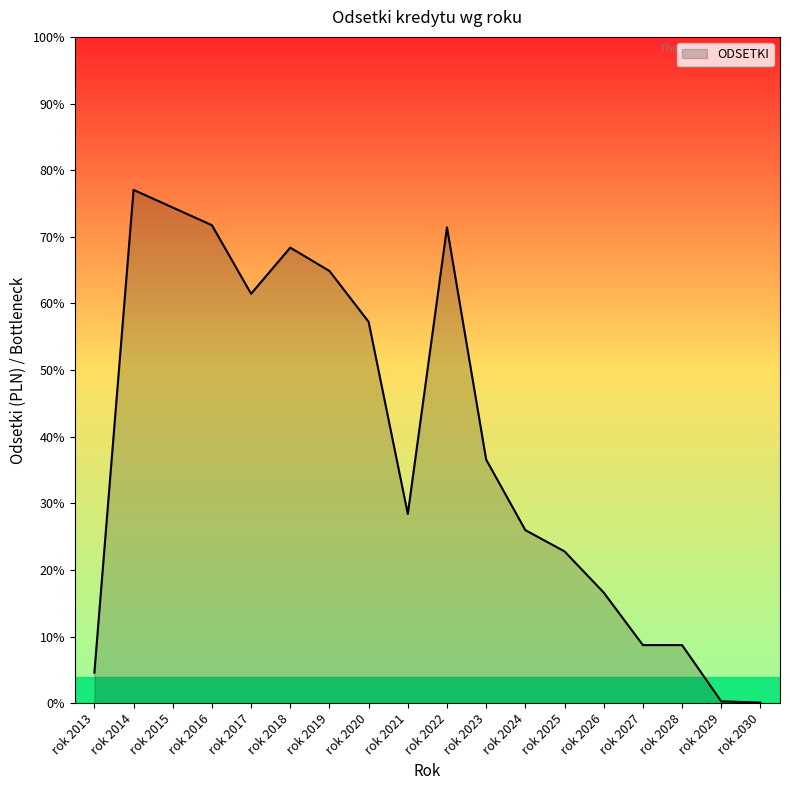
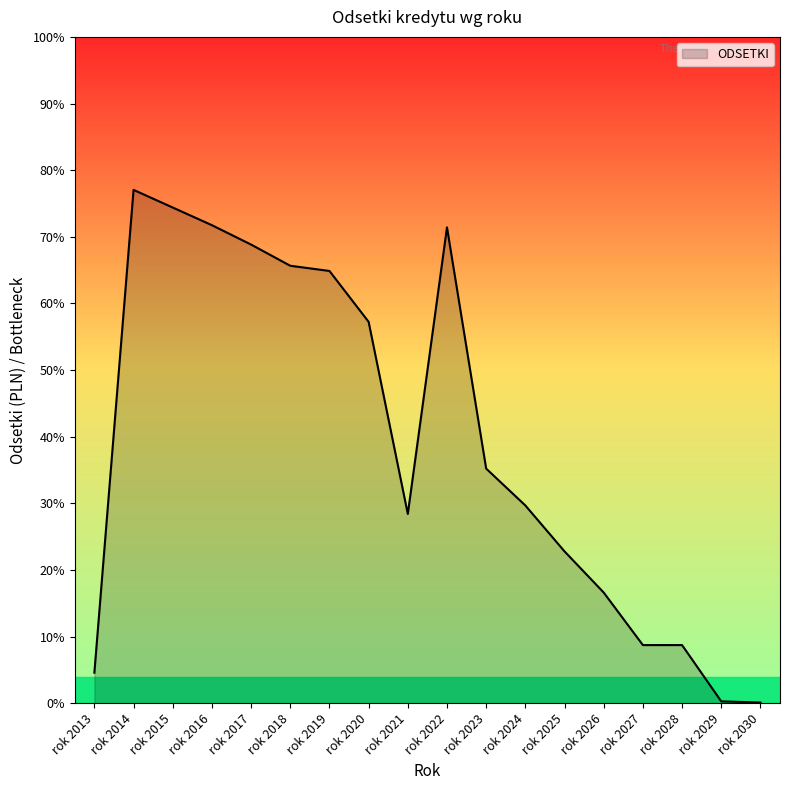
  {
    "rok 2013": "5%",
    "rok 2014": "77%",
    "rok 2015": "74%",
    "rok 2016": "72%",
-   "rok 2017": "61%",
-   "rok 2018": "68%",
+   "rok 2017": "69%",
+   "rok 2018": "66%",
    "rok 2019": "65%",
    "rok 2020": "57%",
    "rok 2021": "28%",
    "rok 2022": "71%",
-   "rok 2023": "37%",
-   "rok 2024": "26%",
+   "rok 2023": "35%",
+   "rok 2024": "30%",
    "rok 2025": "23%",
    "rok 2026": "17%",
    "rok 2027": "9%",
    "rok 2028": "9%"
  }
